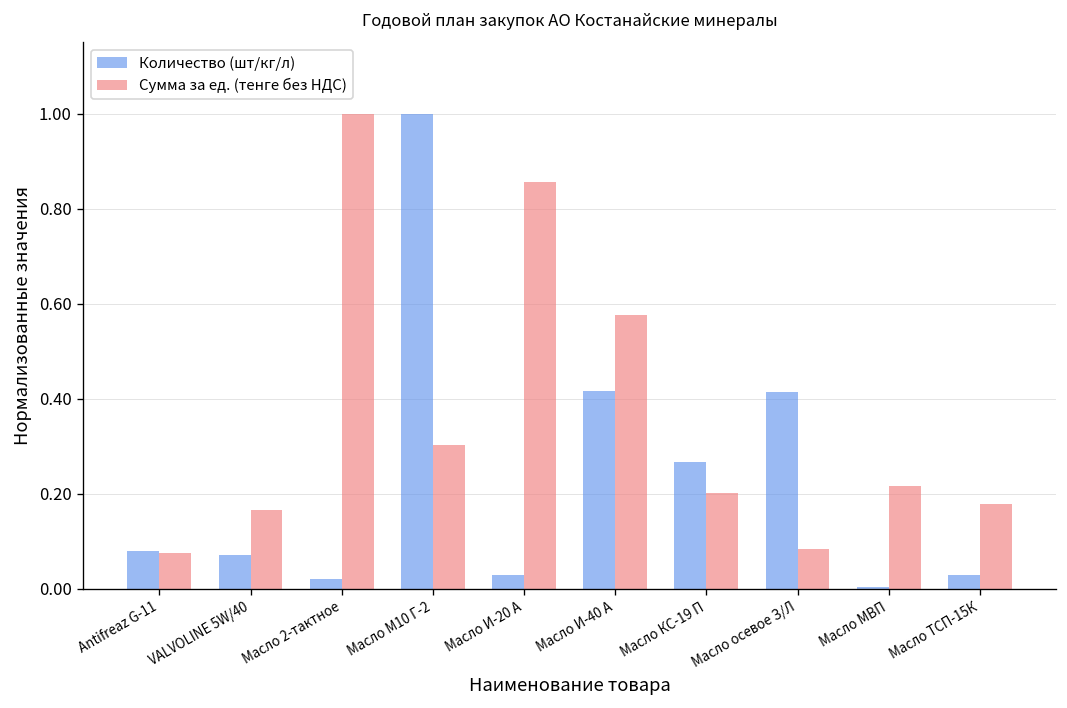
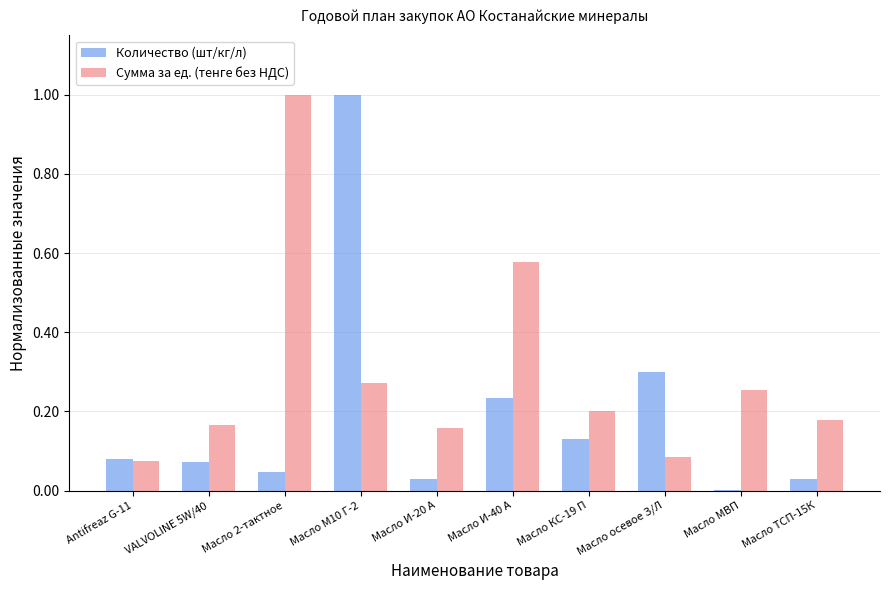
  {
    "Количество (шт/кг/л)": {
      "Antifreaz G-11": 0.08,
      "VALVOLINE 5W/40": 0.07,
-     "Масло 2-тактное": 0.02,
+     "Масло 2-тактное": 0.05,
      "Масло М10 Г-2": 1.00,
      "Масло И-20 А": 0.03,
-     "Масло И-40 А": 0.42,
-     "Масло КС-19 П": 0.27,
-     "Масло осевое З/Л": 0.41,
+     "Масло И-40 А": 0.23,
+     "Масло КС-19 П": 0.13,
+     "Масло осевое З/Л": 0.30,
      "Масло ТСП-15К": 0.03
    },
    "Сумма за ед. (тенге без НДС)": {
      "Antifreaz G-11": 0.08,
      "VALVOLINE 5W/40": 0.17,
      "Масло 2-тактное": 1.00,
-     "Масло М10 Г-2": 0.30,
-     "Масло И-20 А": 0.86,
+     "Масло М10 Г-2": 0.27,
+     "Масло И-20 А": 0.16,
      "Масло И-40 А": 0.58,
      "Масло КС-19 П": 0.20,
      "Масло осевое З/Л": 0.08,
-     "Масло МВП": 0.22,
+     "Масло МВП": 0.25,
      "Масло ТСП-15К": 0.18
    }
  }
